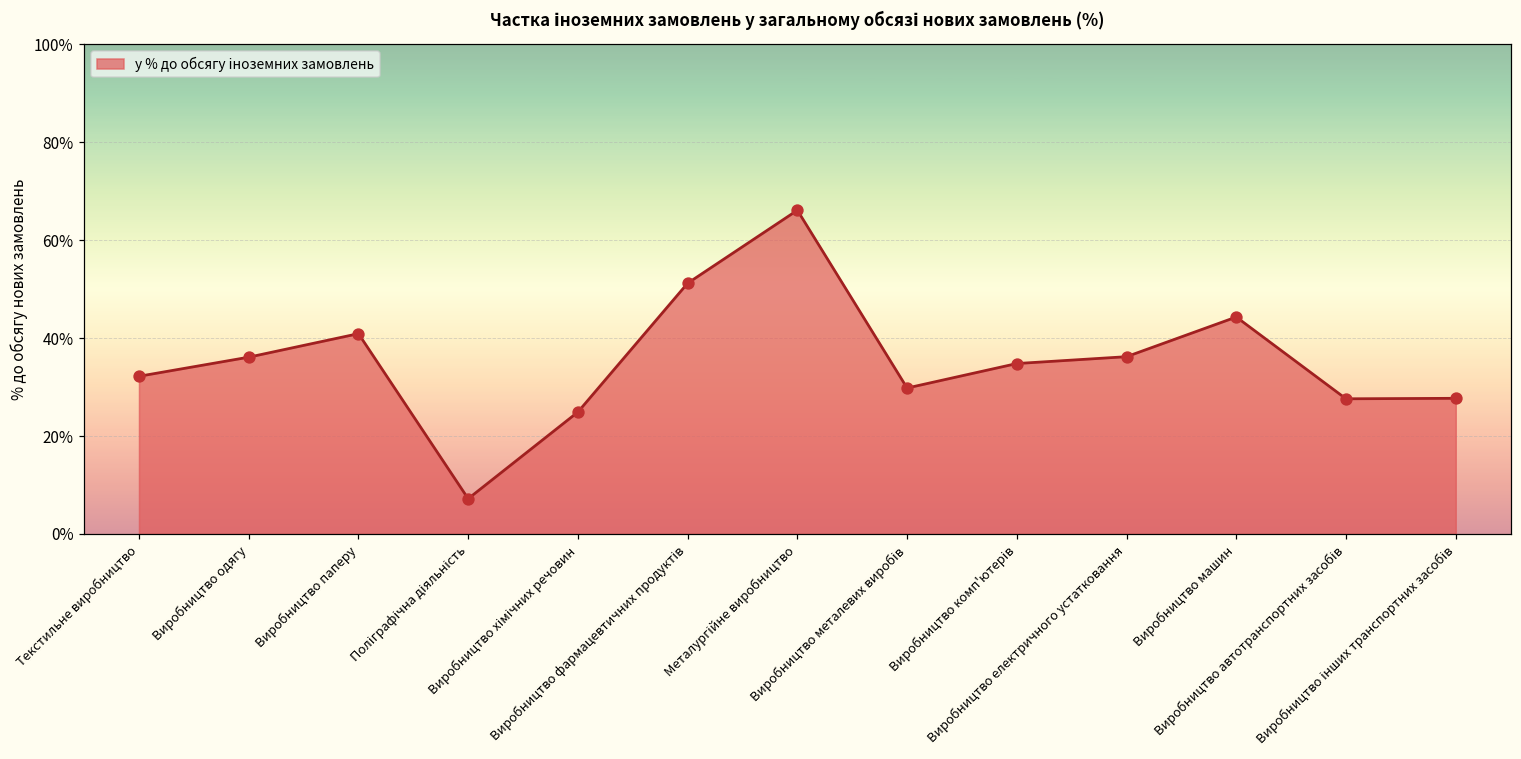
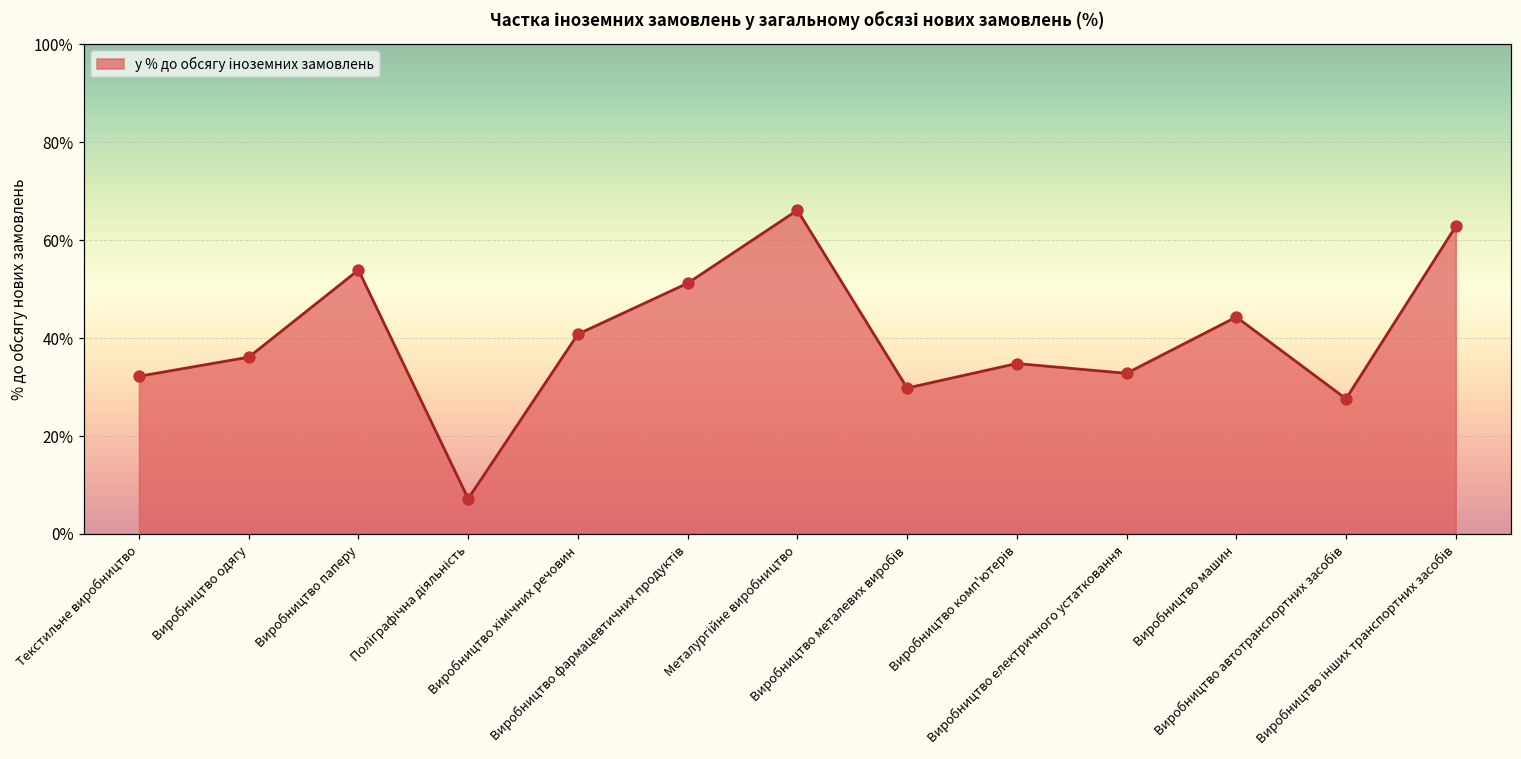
  {
    "Текстильне виробництво": "32%",
    "Виробництво одягу": "36%",
-   "Виробництво паперу": "41%",
+   "Виробництво паперу": "54%",
    "Поліграфічна діяльність": "7%",
-   "Виробництво хімічних речовин": "25%",
+   "Виробництво хімічних речовин": "41%",
    "Виробництво фармацевтичних продуктів": "51%",
    "Металургійне виробництво": "66%",
    "Виробництво металевих виробів": "30%",
    "Виробництво комп'ютерів": "35%",
-   "Виробництво електричного устатковання": "36%",
+   "Виробництво електричного устатковання": "33%",
    "Виробництво машин": "44%",
    "Виробництво автотранспортних засобів": "28%",
-   "Виробництво інших транспортних засобів": "28%"
+   "Виробництво інших транспортних засобів": "63%"
  }
